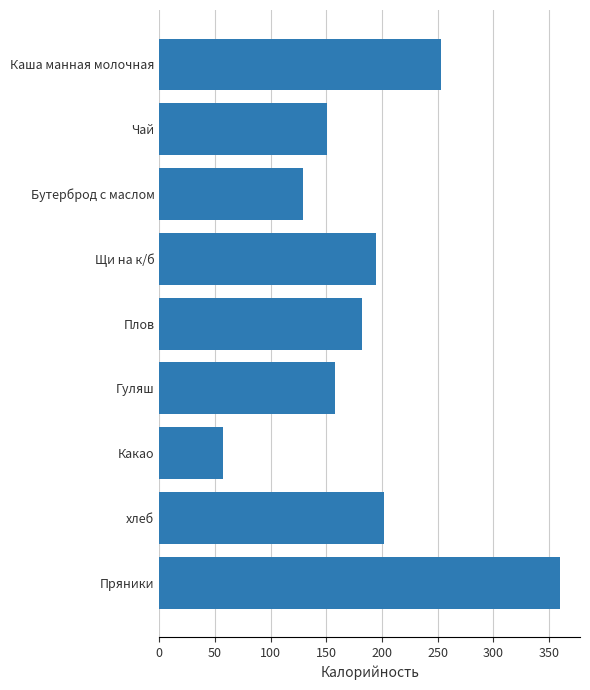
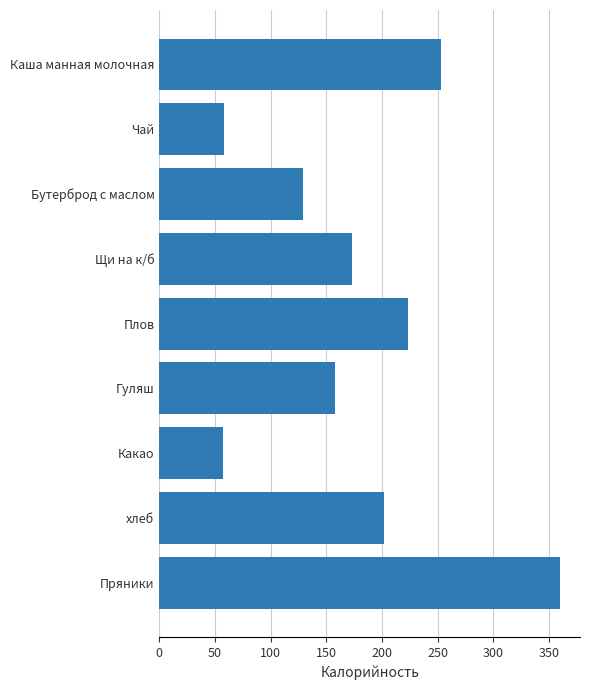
  {
    "Каша манная молочная": 253,
-   "Чай": 151,
+   "Чай": 58,
    "Бутерброд с маслом": 129,
-   "Щи на к/б": 195,
-   "Плов": 182,
+   "Щи на к/б": 173,
+   "Плов": 223,
    "Гуляш": 158,
    "Какао": 57,
    "хлеб": 202,
    "Пряники": 360
  }
